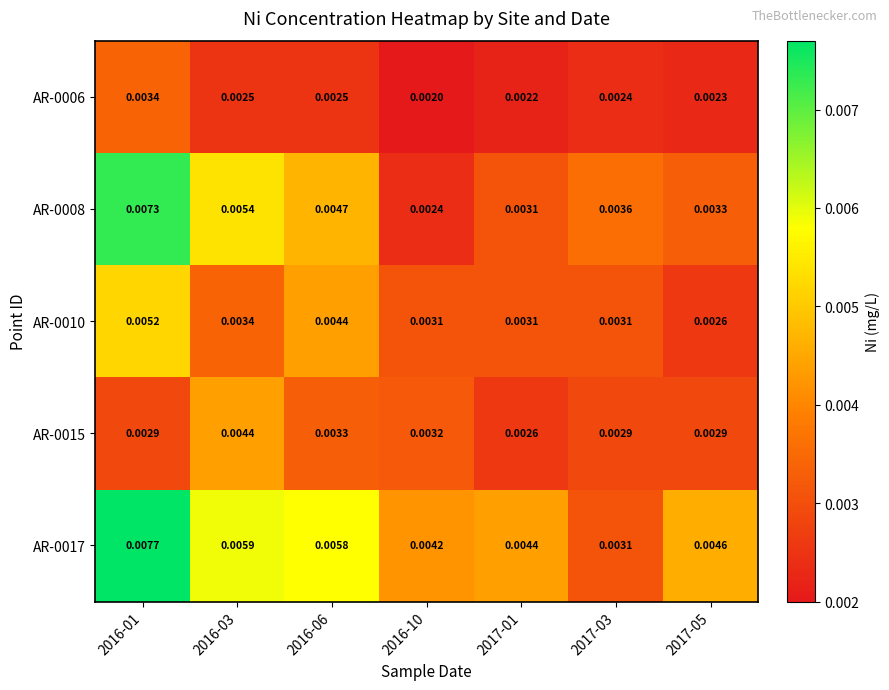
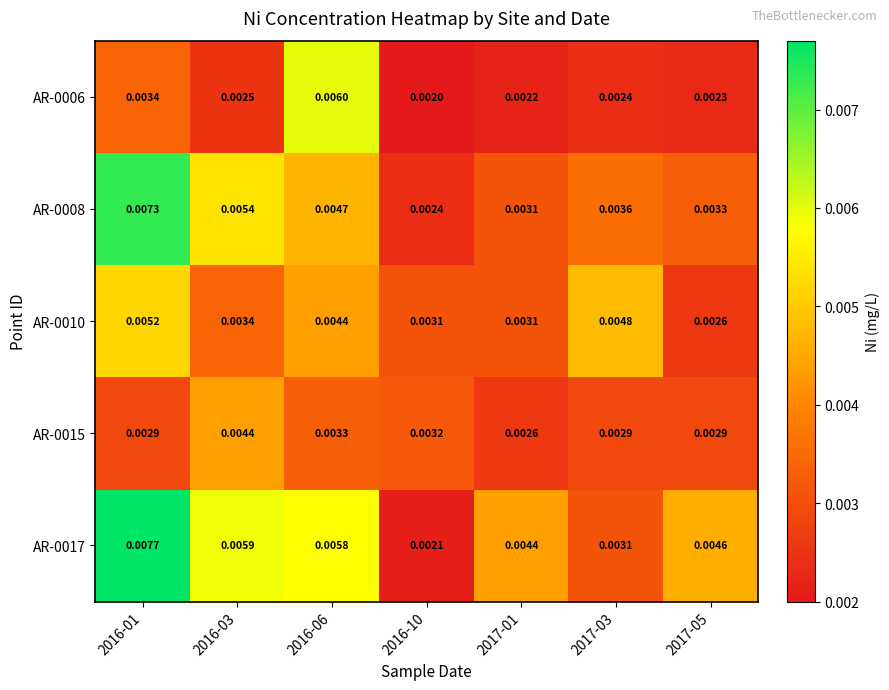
  {
    "AR-0006": {
      "2016-01": 0.0034,
      "2016-03": 0.0025,
-     "2016-06": 0.0025,
+     "2016-06": 0.0060,
      "2016-10": 0.0020,
      "2017-01": 0.0022,
      "2017-03": 0.0024,
      "2017-05": 0.0023
    },
    "AR-0008": {
      "2016-01": 0.0073,
      "2016-03": 0.0054,
      "2016-06": 0.0047,
      "2016-10": 0.0024,
      "2017-01": 0.0031,
      "2017-03": 0.0036,
      "2017-05": 0.0033
    },
    "AR-0010": {
      "2016-01": 0.0052,
      "2016-03": 0.0034,
      "2016-06": 0.0044,
      "2016-10": 0.0031,
      "2017-01": 0.0031,
-     "2017-03": 0.0031,
+     "2017-03": 0.0048,
      "2017-05": 0.0026
    },
    "AR-0015": {
      "2016-01": 0.0029,
      "2016-03": 0.0044,
      "2016-06": 0.0033,
      "2016-10": 0.0032,
      "2017-01": 0.0026,
      "2017-03": 0.0029,
      "2017-05": 0.0029
    },
    "AR-0017": {
      "2016-01": 0.0077,
      "2016-03": 0.0059,
      "2016-06": 0.0058,
-     "2016-10": 0.0042,
+     "2016-10": 0.0021,
      "2017-01": 0.0044,
      "2017-03": 0.0031,
      "2017-05": 0.0046
    }
  }
